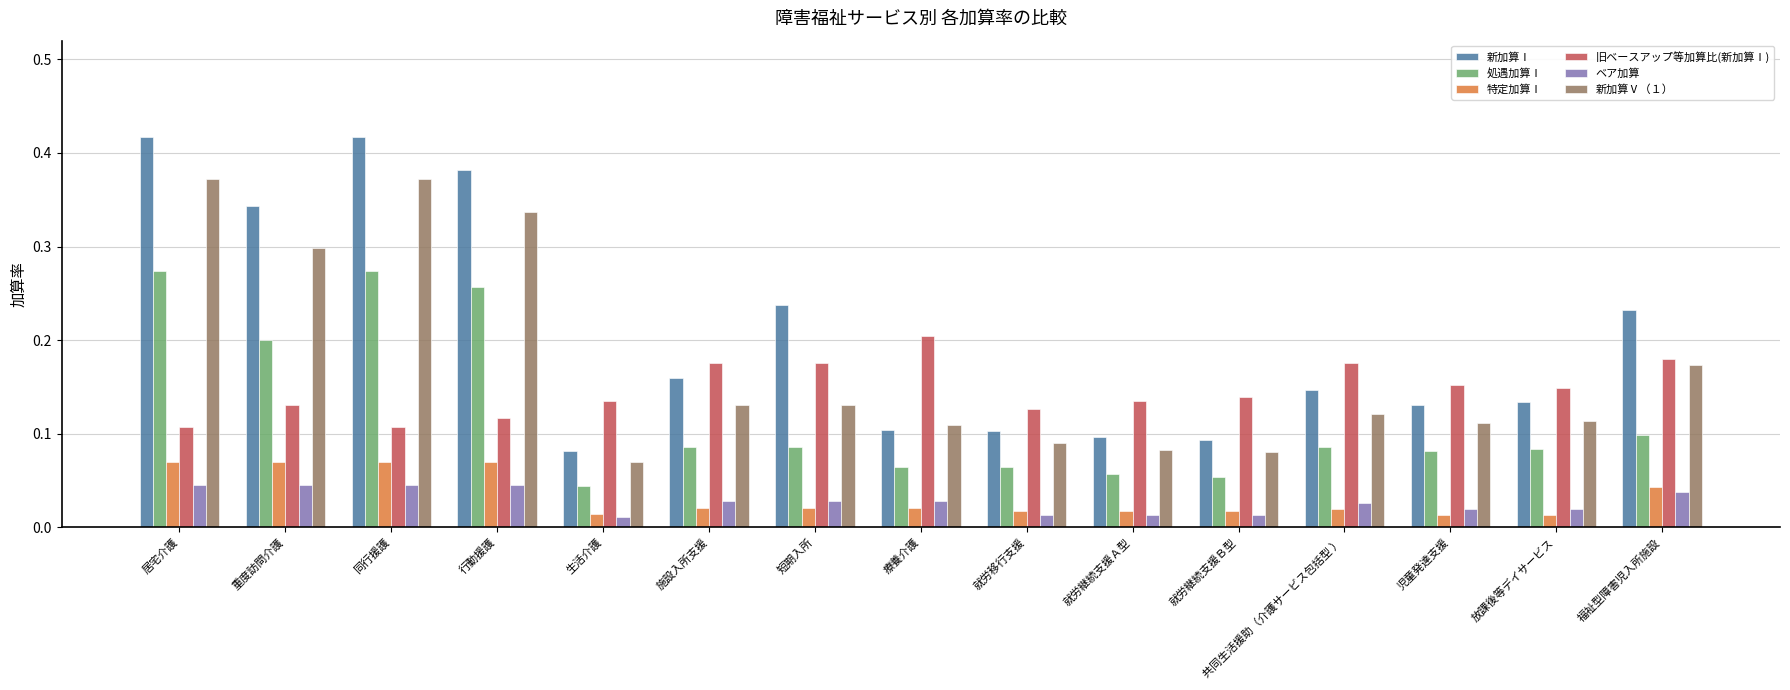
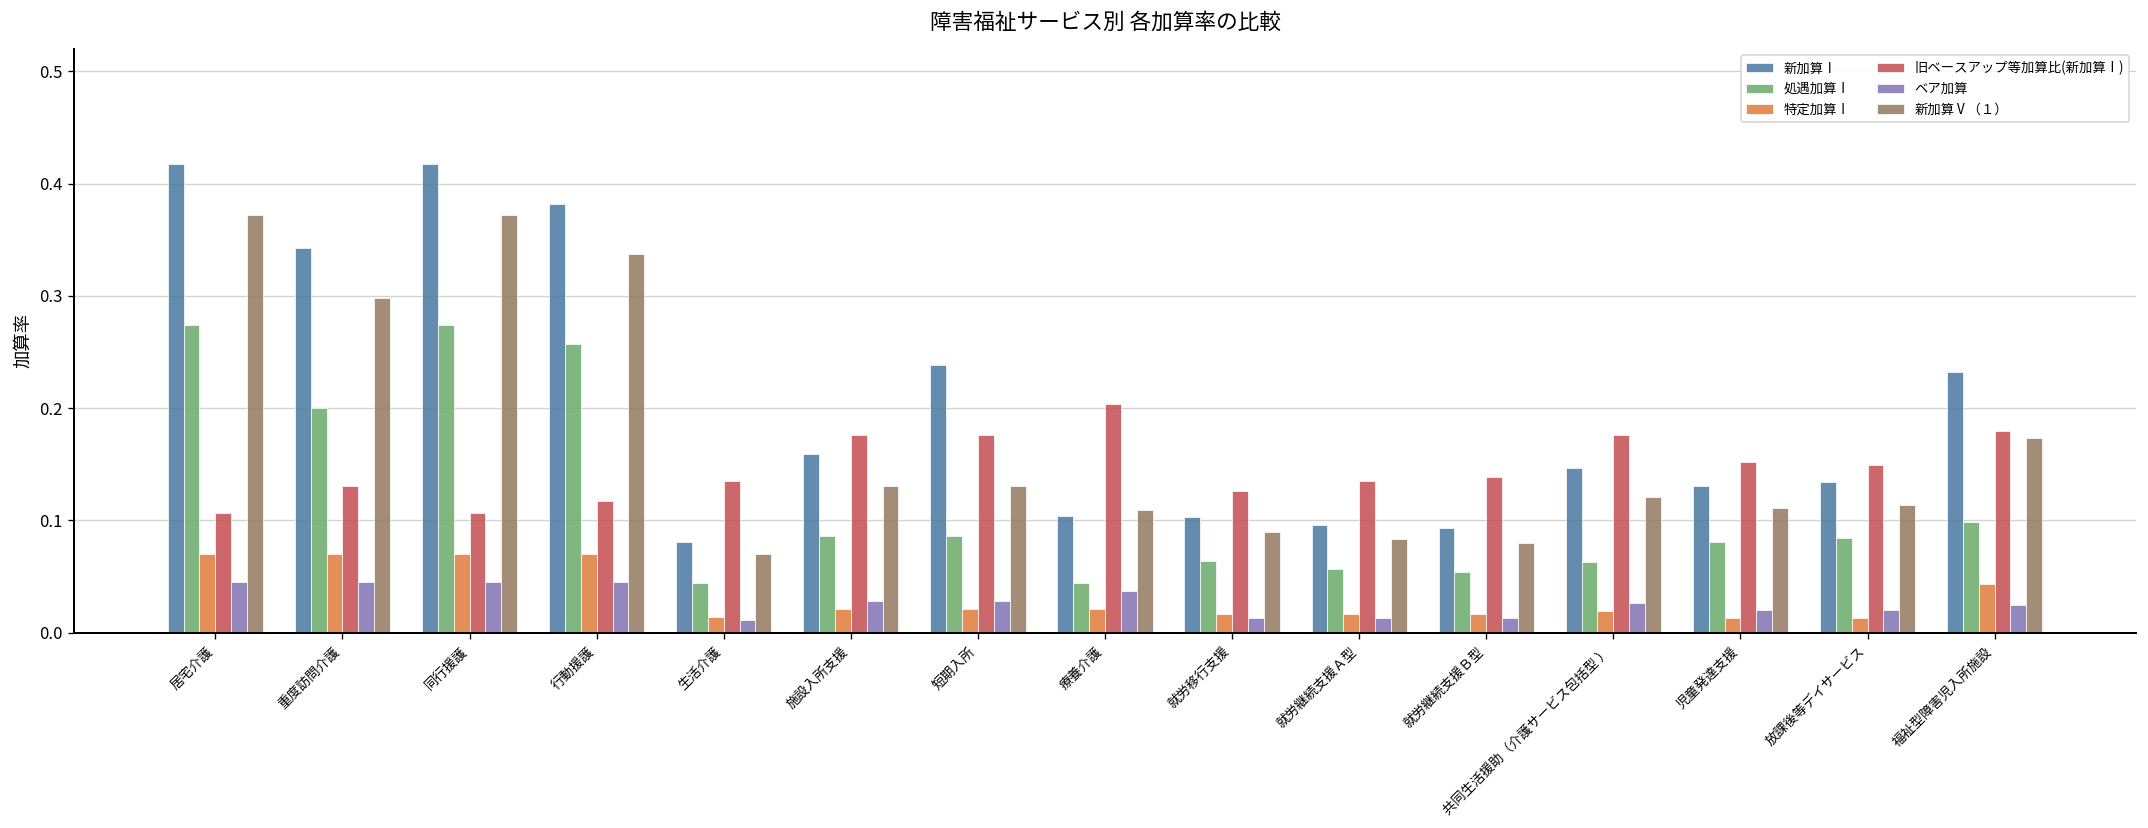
  {
    "新加算Ⅰ": {
      "居宅介護": 0.42,
      "重度訪問介護": 0.34,
      "同行援護": 0.42,
      "行動援護": 0.38,
      "生活介護": 0.08,
      "施設入所支援": 0.16,
      "短期入所": 0.24,
      "療養介護": 0.10,
      "就労移行支援": 0.10,
      "就労継続支援Ａ型": 0.10,
      "就労継続支援Ｂ型": 0.09,
      "共同生活援助（介護サービス包括型 ）": 0.15,
      "児童発達支援": 0.13,
      "放課後等デイサービス": 0.13,
      "福祉型障害児入所施設": 0.23
    },
    "処遇加算Ⅰ": {
      "居宅介護": 0.27,
      "重度訪問介護": 0.20,
      "同行援護": 0.27,
      "行動援護": 0.26,
      "生活介護": 0.04,
      "施設入所支援": 0.09,
      "短期入所": 0.09,
-     "療養介護": 0.06,
+     "療養介護": 0.04,
      "就労移行支援": 0.06,
      "就労継続支援Ａ型": 0.06,
      "就労継続支援Ｂ型": 0.05,
-     "共同生活援助（介護サービス包括型 ）": 0.09,
+     "共同生活援助（介護サービス包括型 ）": 0.06,
      "児童発達支援": 0.08,
      "放課後等デイサービス": 0.08,
      "福祉型障害児入所施設": 0.10
    },
    "ベア加算": {
      "居宅介護": 0.05,
      "重度訪問介護": 0.05,
      "同行援護": 0.05,
      "行動援護": 0.05,
      "生活介護": 0.01,
      "施設入所支援": 0.03,
      "短期入所": 0.03,
-     "療養介護": 0.03,
+     "療養介護": 0.04,
      "就労移行支援": 0.01,
      "就労継続支援Ａ型": 0.01,
      "就労継続支援Ｂ型": 0.01,
      "共同生活援助（介護サービス包括型 ）": 0.03,
      "児童発達支援": 0.02,
      "放課後等デイサービス": 0.02,
-     "福祉型障害児入所施設": 0.04
+     "福祉型障害児入所施設": 0.03
    },
    "新加算Ⅴ（１）": {
      "居宅介護": 0.37,
      "重度訪問介護": 0.30,
      "同行援護": 0.37,
      "行動援護": 0.34,
      "生活介護": 0.07,
      "施設入所支援": 0.13,
      "短期入所": 0.13,
      "療養介護": 0.11,
      "就労移行支援": 0.09,
      "就労継続支援Ａ型": 0.08,
      "就労継続支援Ｂ型": 0.08,
      "共同生活援助（介護サービス包括型 ）": 0.12,
      "児童発達支援": 0.11,
      "放課後等デイサービス": 0.11,
      "福祉型障害児入所施設": 0.17
    }
  }
